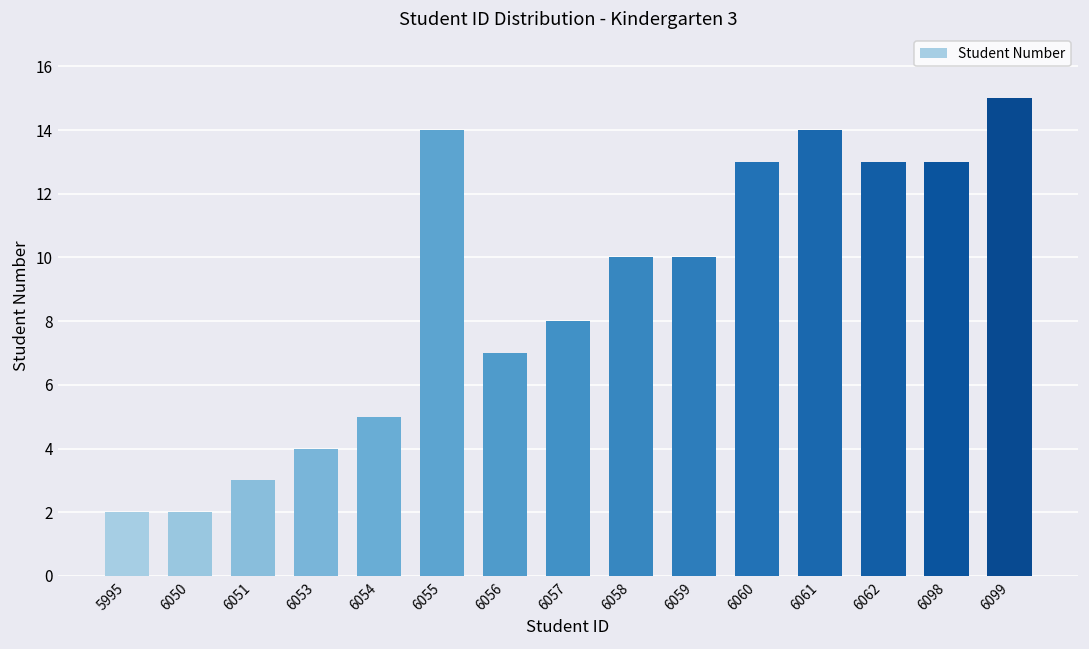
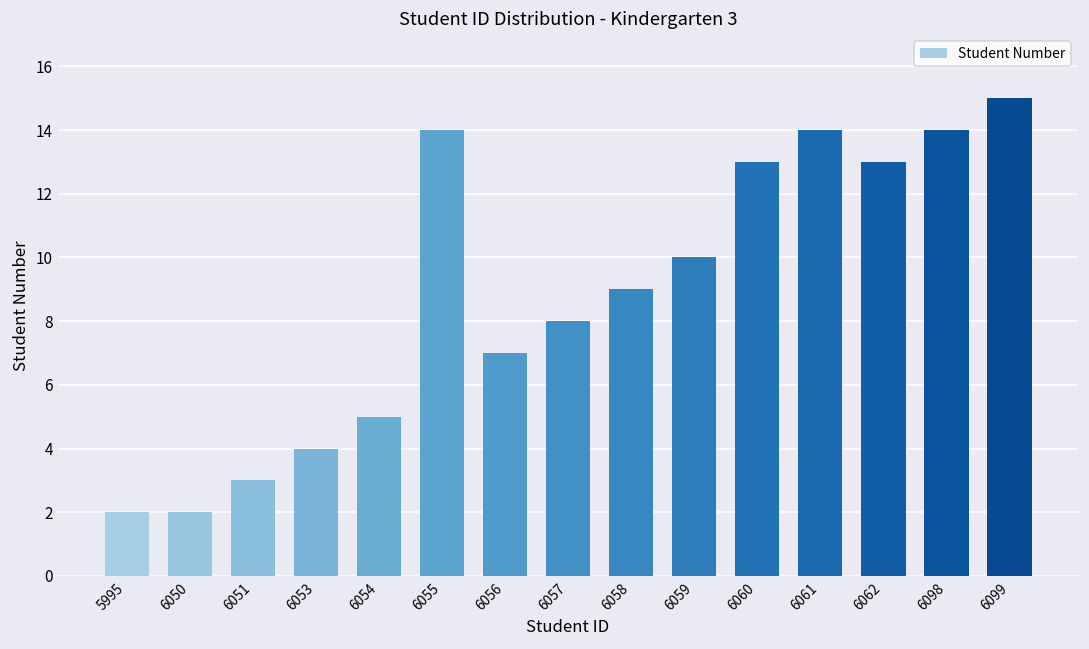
  {
    "5995": 2,
    "6050": 2,
    "6051": 3,
    "6053": 4,
    "6054": 5,
    "6055": 14,
    "6056": 7,
    "6057": 8,
-   "6058": 10,
+   "6058": 9,
    "6059": 10,
    "6060": 13,
    "6061": 14,
    "6062": 13,
-   "6098": 13,
+   "6098": 14,
    "6099": 15
  }
